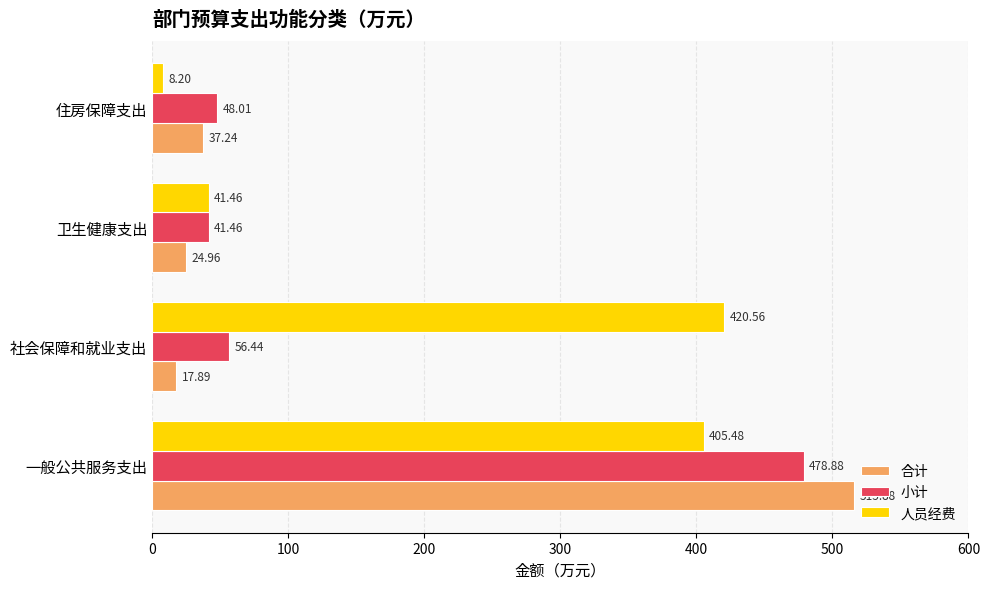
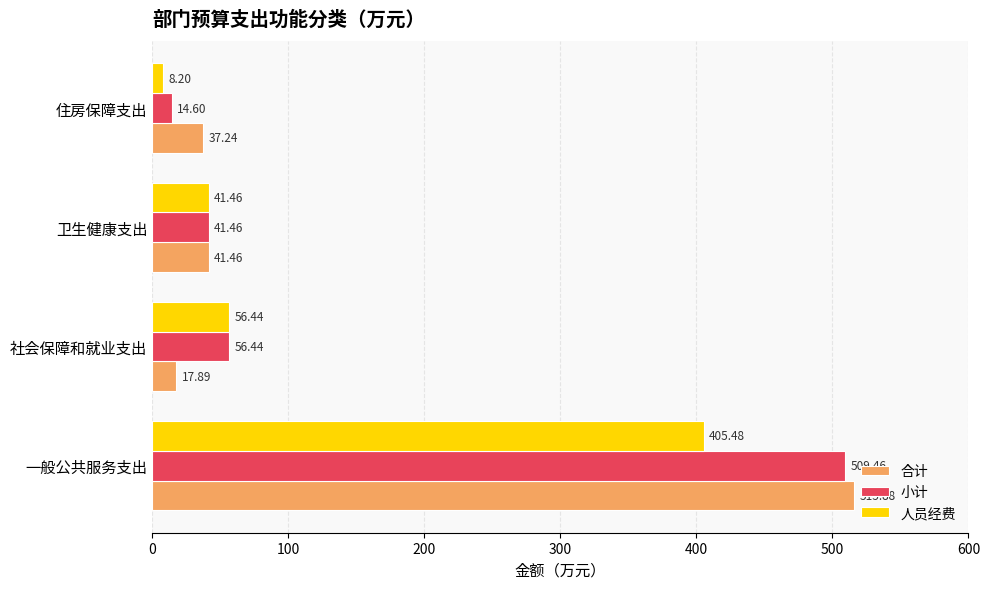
  {
    "合计": {
      "住房保障支出": 37.24,
-     "卫生健康支出": 24.96,
+     "卫生健康支出": 41.46,
      "社会保障和就业支出": 17.89,
      "一般公共服务支出": 515.88
    },
    "小计": {
-     "住房保障支出": 48.01,
+     "住房保障支出": 14.60,
      "卫生健康支出": 41.46,
      "社会保障和就业支出": 56.44,
-     "一般公共服务支出": 478.88
+     "一般公共服务支出": 509.46
    },
    "人员经费": {
      "住房保障支出": 8.20,
      "卫生健康支出": 41.46,
-     "社会保障和就业支出": 420.56,
+     "社会保障和就业支出": 56.44,
      "一般公共服务支出": 405.48
    }
  }
